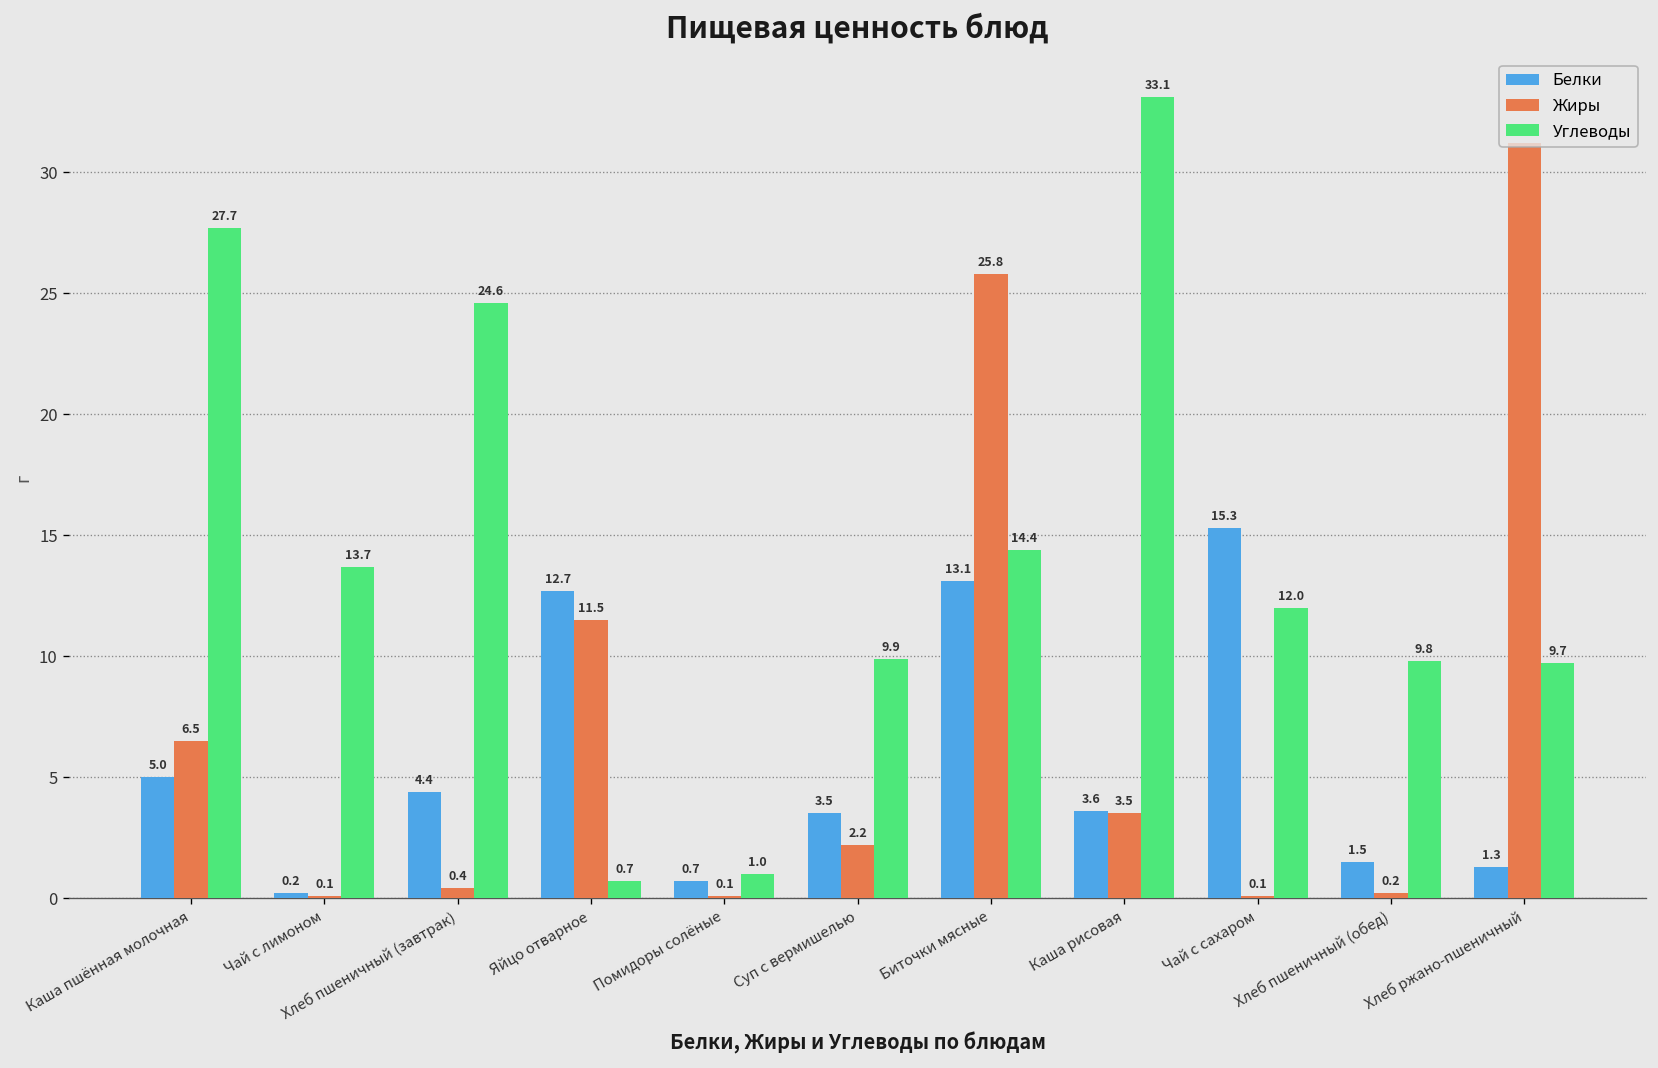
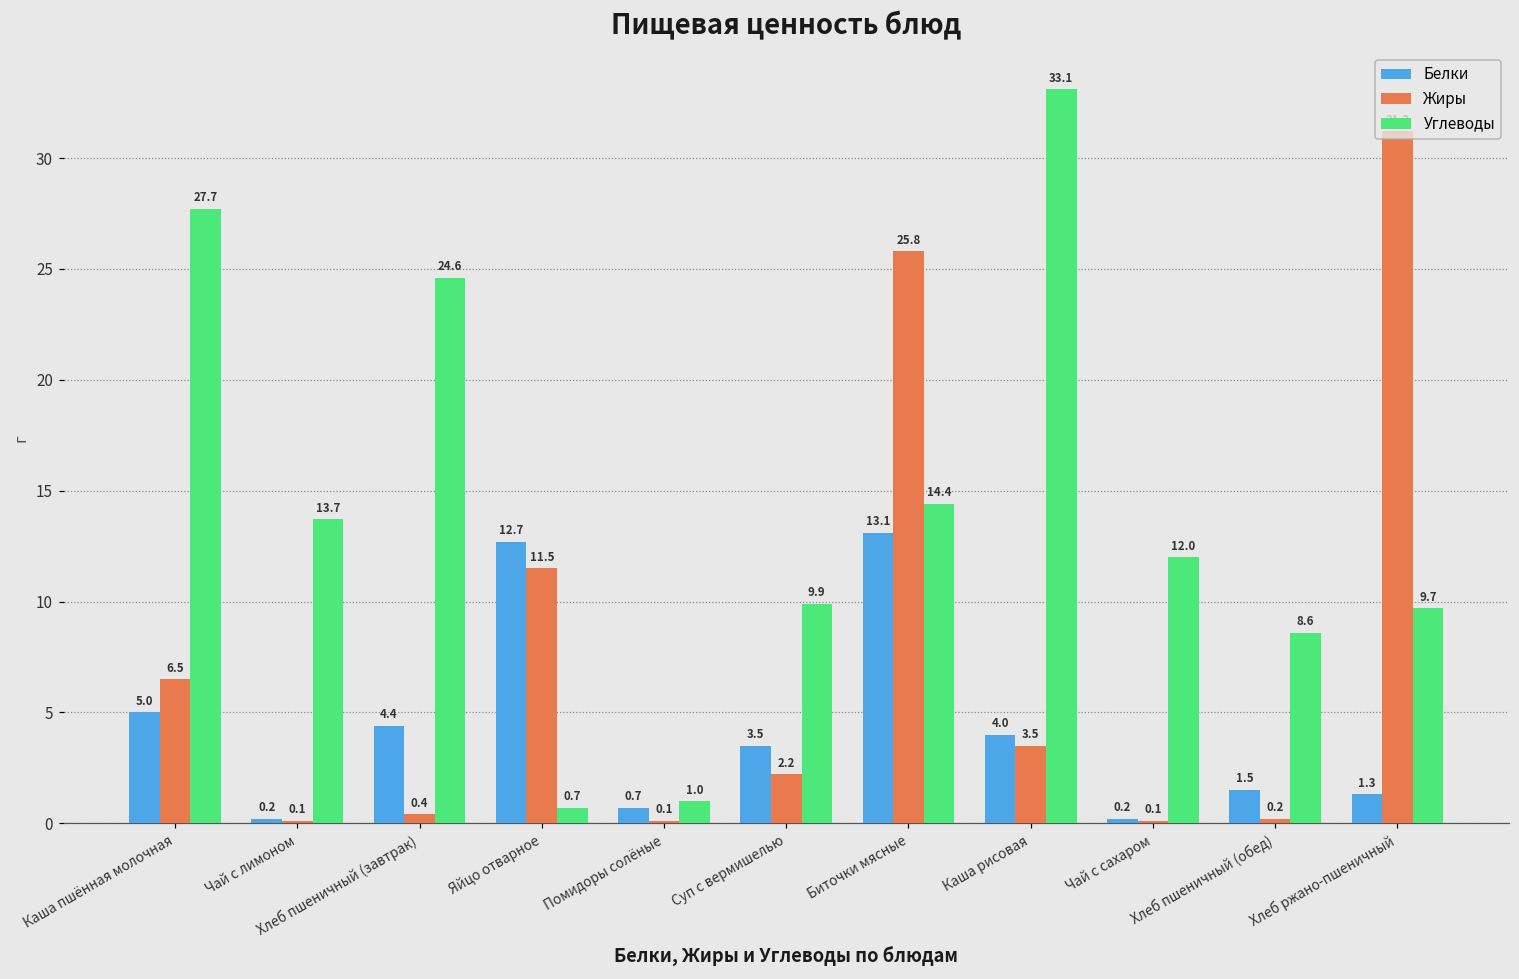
  {
    "Белки": {
      "Каша пшённая молочная": 5.0,
      "Чай с лимоном": 0.2,
      "Хлеб пшеничный (завтрак)": 4.4,
      "Яйцо отварное": 12.7,
      "Помидоры солёные": 0.7,
      "Суп с вермишелью": 3.5,
      "Биточки мясные": 13.1,
-     "Каша рисовая": 3.6,
-     "Чай с сахаром": 15.3,
+     "Каша рисовая": 4.0,
+     "Чай с сахаром": 0.2,
      "Хлеб пшеничный (обед)": 1.5,
      "Хлеб ржано-пшеничный": 1.3
    },
    "Жиры": {
      "Каша пшённая молочная": 6.5,
      "Чай с лимоном": 0.1,
      "Хлеб пшеничный (завтрак)": 0.4,
      "Яйцо отварное": 11.5,
      "Помидоры солёные": 0.1,
      "Суп с вермишелью": 2.2,
      "Биточки мясные": 25.8,
      "Каша рисовая": 3.5,
      "Чай с сахаром": 0.1,
      "Хлеб пшеничный (обед)": 0.2
    },
    "Углеводы": {
      "Каша пшённая молочная": 27.7,
      "Чай с лимоном": 13.7,
      "Хлеб пшеничный (завтрак)": 24.6,
      "Яйцо отварное": 0.7,
      "Помидоры солёные": 1.0,
      "Суп с вермишелью": 9.9,
      "Биточки мясные": 14.4,
      "Каша рисовая": 33.1,
      "Чай с сахаром": 12.0,
-     "Хлеб пшеничный (обед)": 9.8,
+     "Хлеб пшеничный (обед)": 8.6,
      "Хлеб ржано-пшеничный": 9.7
    }
  }
